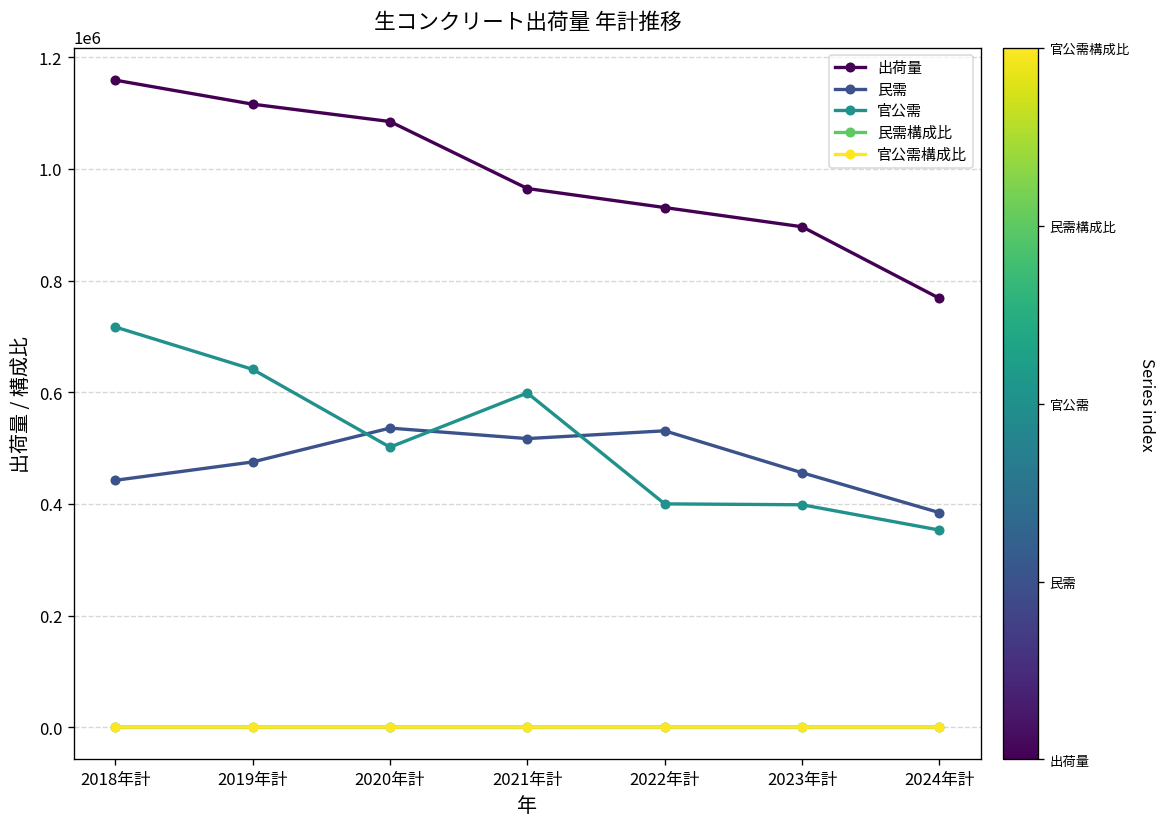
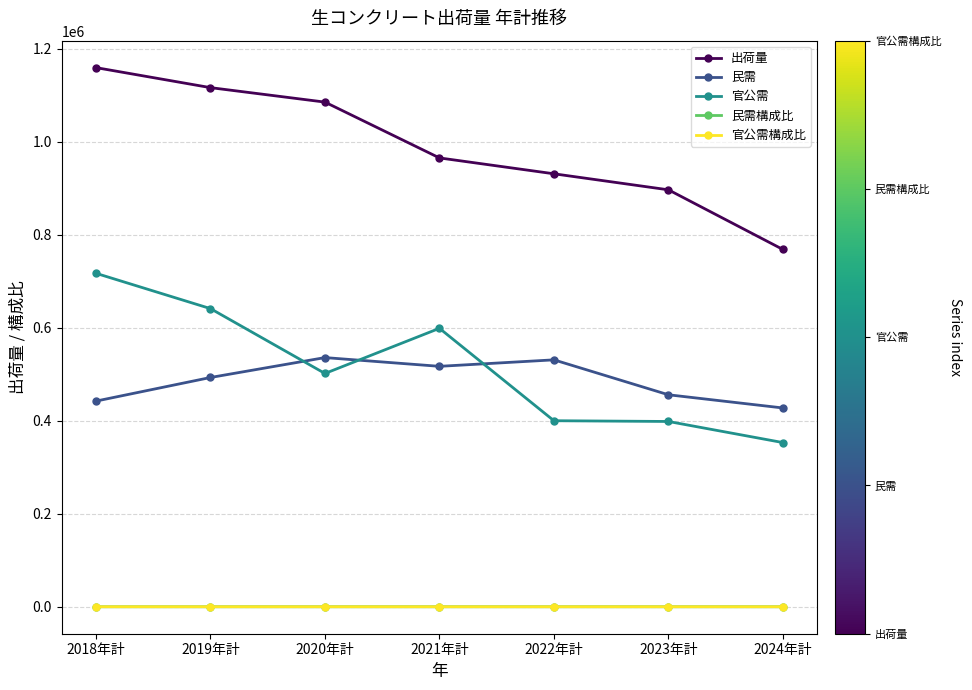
  {
    "出荷量": {
      "2018年計": 1160000,
      "2019年計": 1120000,
      "2020年計": 1080000,
      "2021年計": 960000,
      "2022年計": 930000,
      "2023年計": 900000,
      "2024年計": 770000
    },
    "民需": {
      "2018年計": 440000,
-     "2019年計": 480000,
+     "2019年計": 490000,
      "2020年計": 540000,
      "2021年計": 520000,
      "2022年計": 530000,
      "2023年計": 460000,
-     "2024年計": 380000
+     "2024年計": 430000
    },
    "官公需": {
      "2018年計": 720000,
      "2019年計": 640000,
      "2020年計": 500000,
      "2021年計": 600000,
      "2022年計": 400000,
      "2023年計": 400000,
      "2024年計": 350000
    },
    "官公需構成比": {
      "2018年計": 0,
      "2019年計": 0,
      "2020年計": 0,
      "2021年計": 0,
      "2022年計": 0,
      "2023年計": 0,
      "2024年計": 0
    }
  }
